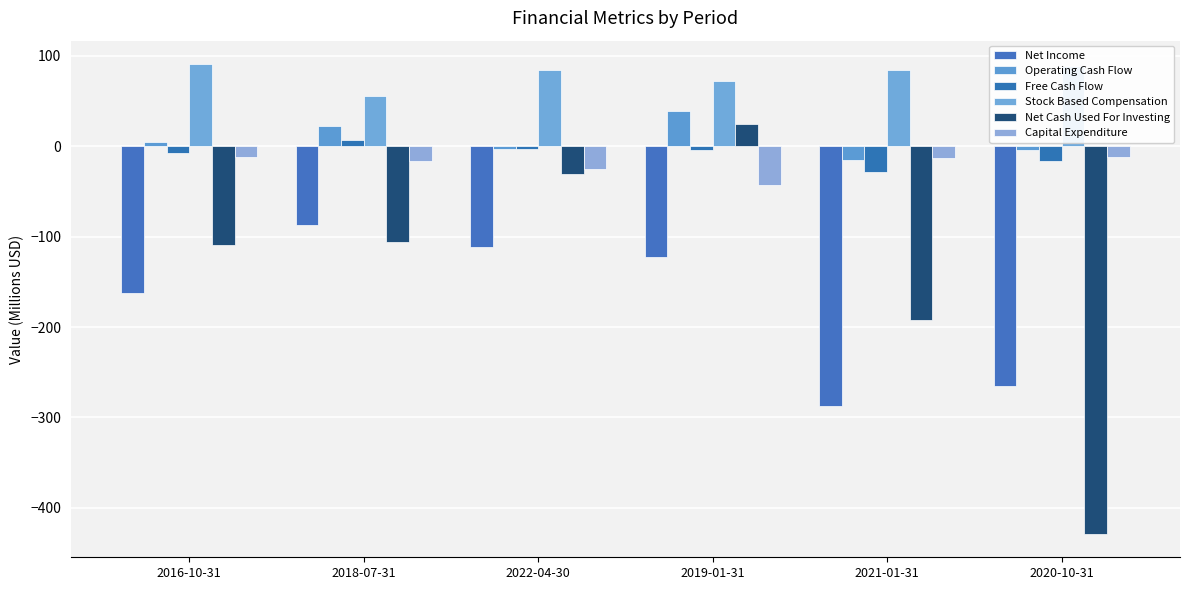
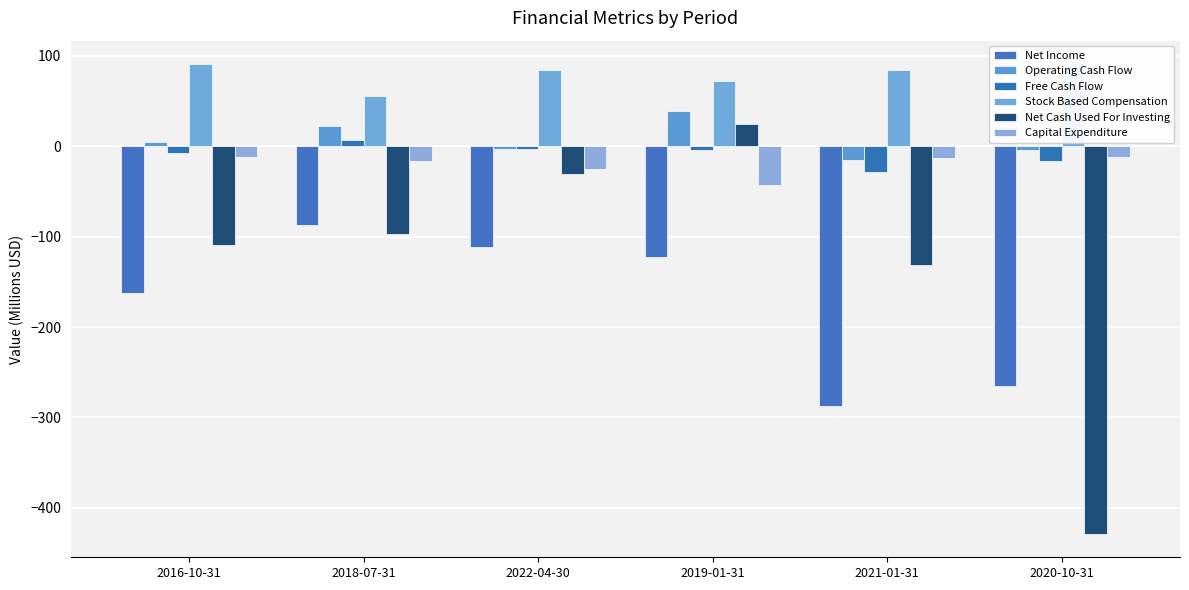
  {
    "Net Cash Used For Investing": {
      "2016-10-31": -110,
-     "2018-07-31": -110,
+     "2018-07-31": -100,
      "2022-04-30": -30,
      "2019-01-31": 20,
-     "2021-01-31": -190,
+     "2021-01-31": -130,
      "2020-10-31": -430
    }
  }
